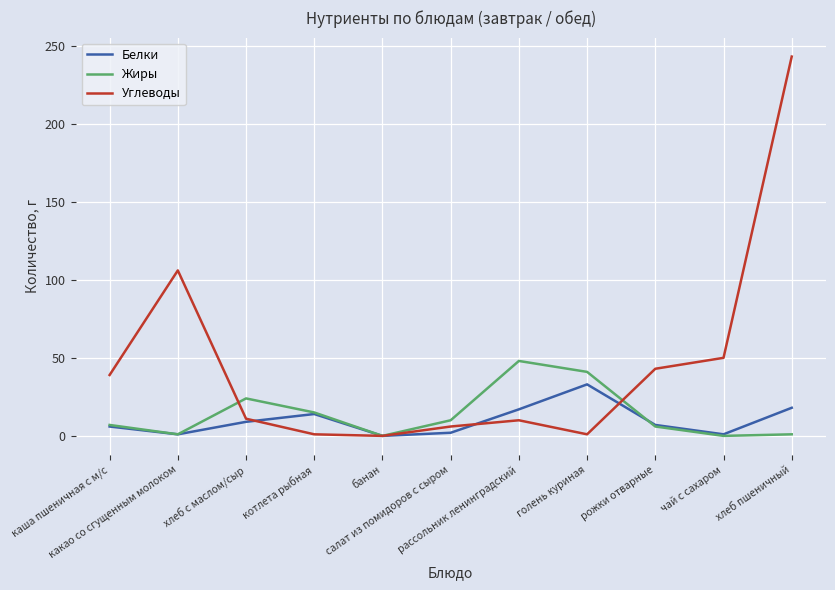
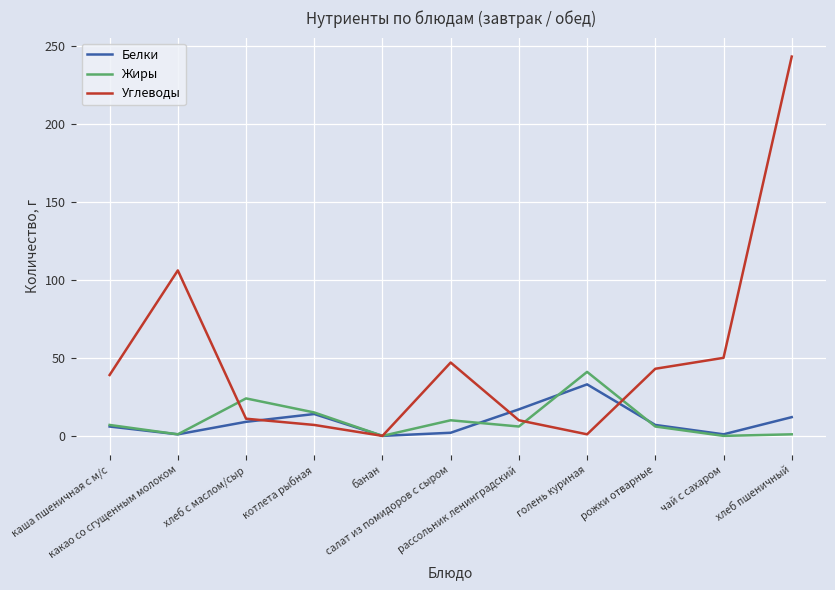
  {
    "Белки": {
      "хлеб с маслом/сыр": 9,
      "салат из помидоров с сыром": 2,
      "рассольник ленинградский": 17,
      "голень куриная": 33,
-     "хлеб пшеничный": 18
+     "хлеб пшеничный": 12
    },
    "Жиры": {
      "хлеб с маслом/сыр": 24,
      "салат из помидоров с сыром": 10,
-     "рассольник ленинградский": 48,
+     "рассольник ленинградский": 6,
      "голень куриная": 41,
      "хлеб пшеничный": 1
    },
    "Углеводы": {
      "каша пшеничная с м/с": 39,
      "какао со сгущенным молоком": 106,
      "хлеб с маслом/сыр": 11,
-     "котлета рыбная": 1,
-     "салат из помидоров с сыром": 6,
+     "котлета рыбная": 7,
+     "салат из помидоров с сыром": 47,
      "рассольник ленинградский": 10,
      "голень куриная": 1,
      "рожки отварные": 43,
      "чай с сахаром": 50,
      "хлеб пшеничный": 243
    }
  }
